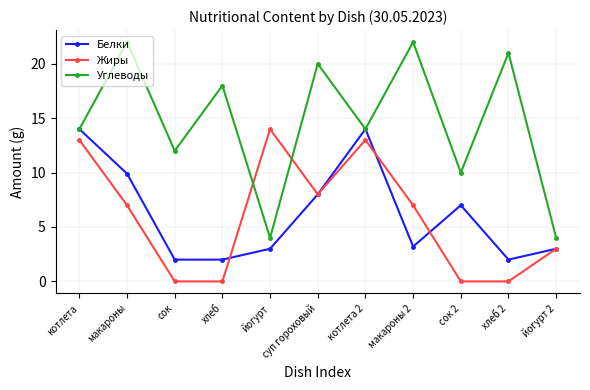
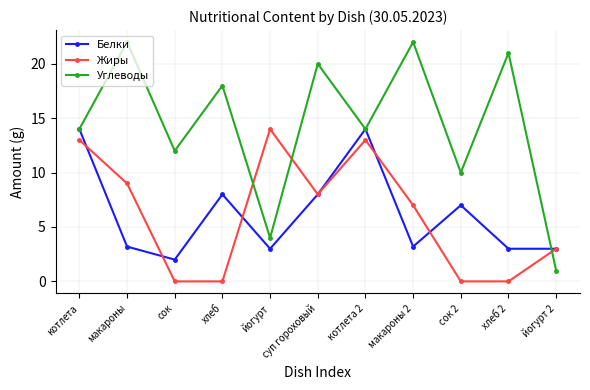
  {
    "Белки": {
-     "макароны": 9.9,
+     "макароны": 3.2,
      "сок": 2.0,
-     "хлеб": 2,
+     "хлеб": 8,
      "йогурт": 3.0,
      "макароны 2": 3.2,
      "сок 2": 7.0,
-     "хлеб 2": 2
+     "хлеб 2": 3
    },
    "Жиры": {
      "котлета": 13,
-     "макароны": 7,
+     "макароны": 9,
      "сок": 0,
      "хлеб": 0,
      "йогурт": 14,
      "котлета 2": 13,
      "макароны 2": 7,
      "сок 2": 0,
      "хлеб 2": 0
    },
    "Углеводы": {
      "сок": 12,
      "хлеб": 18,
      "йогурт": 4,
      "суп гороховый": 20,
      "макароны 2": 22,
      "сок 2": 10,
      "хлеб 2": 21,
-     "йогурт 2": 4
+     "йогурт 2": 1
    }
  }
